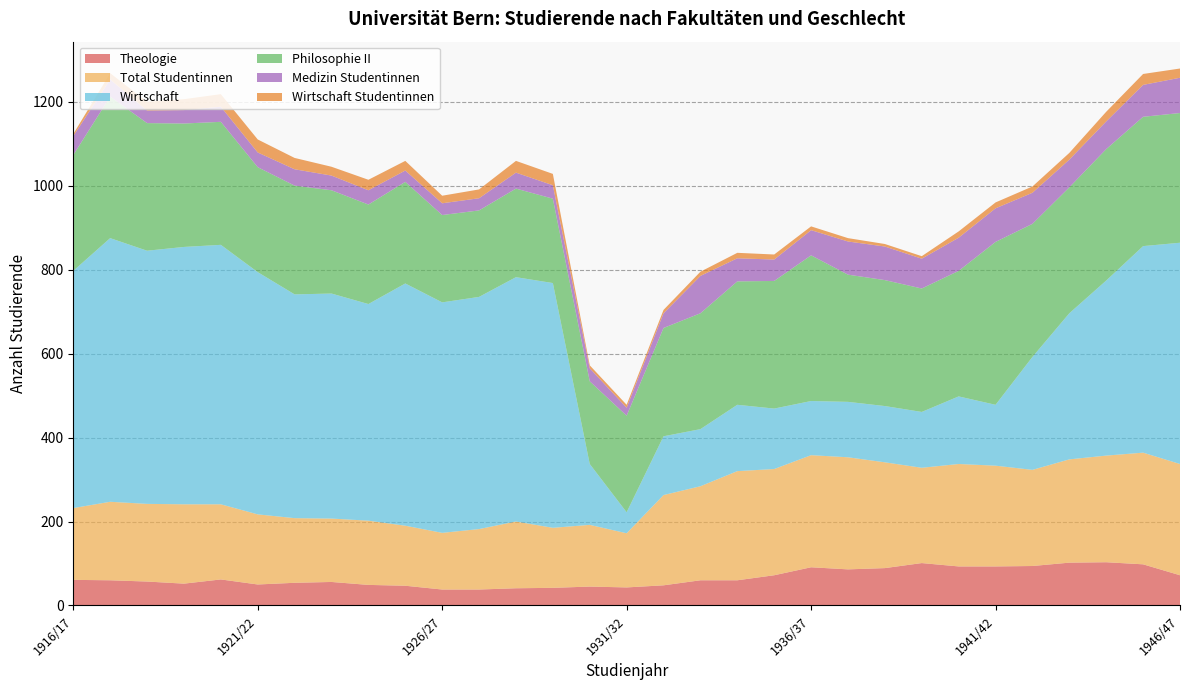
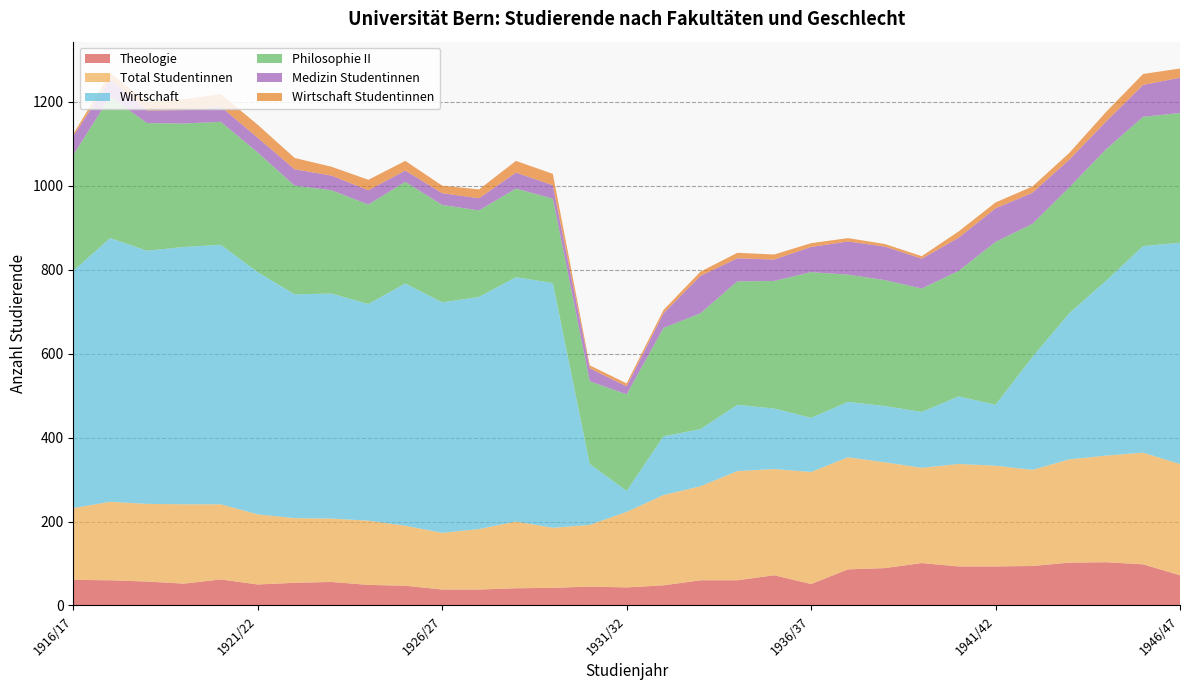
  {
    "Theologie": {
      "1916/17": 60,
      "1921/22": 50,
      "1926/27": 40,
      "1931/32": 40,
-     "1936/37": 90,
+     "1936/37": 50,
      "1941/42": 90,
      "1946/47": 70
    },
    "Total Studentinnen": {
      "1916/17": 170,
      "1921/22": 170,
      "1926/27": 140,
-     "1931/32": 130,
+     "1931/32": 180,
      "1936/37": 270,
      "1941/42": 240,
      "1946/47": 270
    },
    "Wirtschaft": {
      "1916/17": 570,
      "1921/22": 580,
      "1926/27": 550,
      "1931/32": 50,
      "1936/37": 130,
      "1941/42": 150,
      "1946/47": 530
    },
    "Philosophie II": {
      "1916/17": 280,
-     "1921/22": 250,
-     "1926/27": 210,
+     "1921/22": 290,
+     "1926/27": 230,
      "1931/32": 230,
      "1936/37": 350,
      "1941/42": 390,
      "1946/47": 310
    },
    "Medizin Studentinnen": {
      "1921/22": 40,
      "1926/27": 30,
      "1931/32": 20,
      "1936/37": 60,
      "1941/42": 80,
      "1946/47": 80
    },
    "Wirtschaft Studentinnen": {
      "1921/22": 30,
      "1926/27": 20,
      "1931/32": 10,
      "1936/37": 10,
      "1941/42": 10,
      "1946/47": 20
    }
  }
